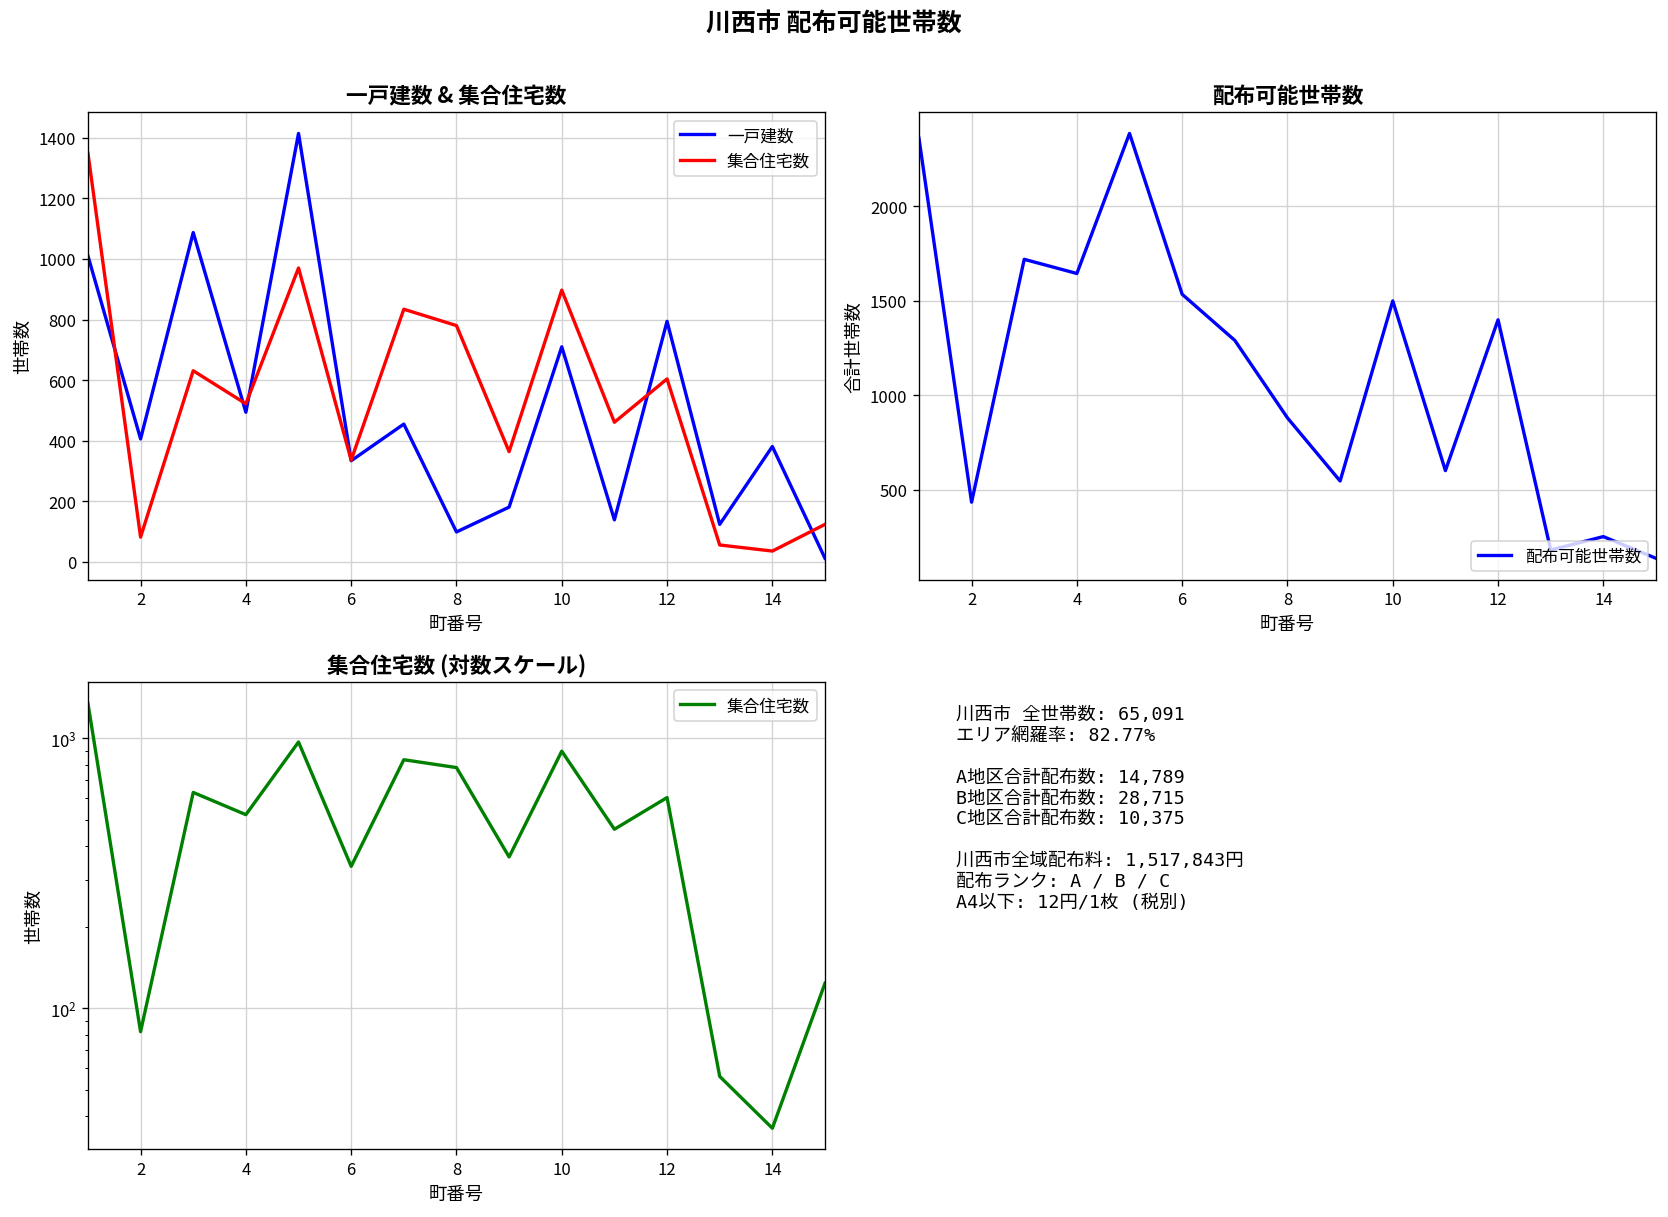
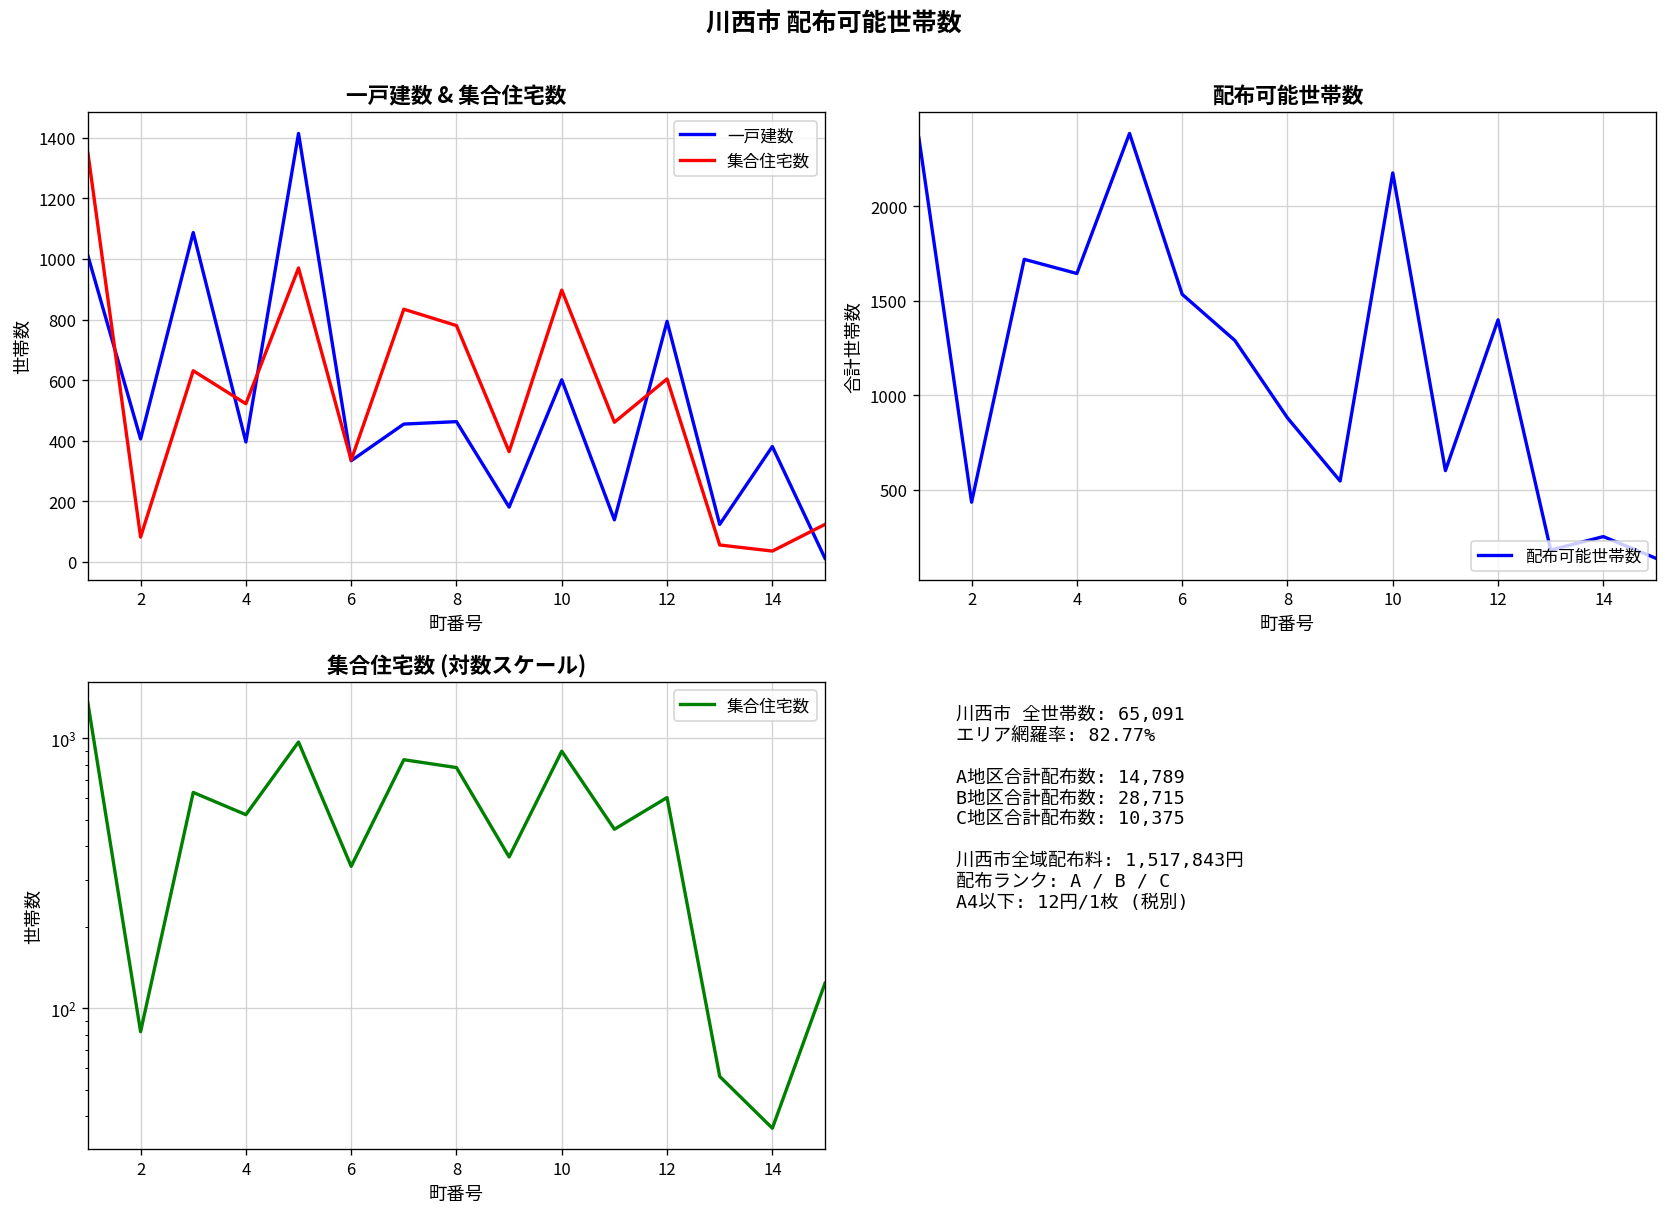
  {
    "一戸建数 & 集合住宅数": {
      "一戸建数": {
        "2": 410,
-       "4": 490,
-       "8": 100,
-       "10": 710,
+       "4": 400,
+       "8": 460,
+       "10": 600,
        "12": 790,
        "14": 380
      }
    },
    "配布可能世帯数": {
      "2": 430,
      "4": 1640,
      "6": 1530,
      "8": 880,
-     "10": 1500,
+     "10": 2180,
      "12": 1400,
      "14": 250
    },
    "集合住宅数 (対数スケール)": {
      "2": 82,
      "4": 520,
      "6": 340,
      "8": 780,
      "10": 900,
      "12": 600,
      "14": 36
    }
  }
